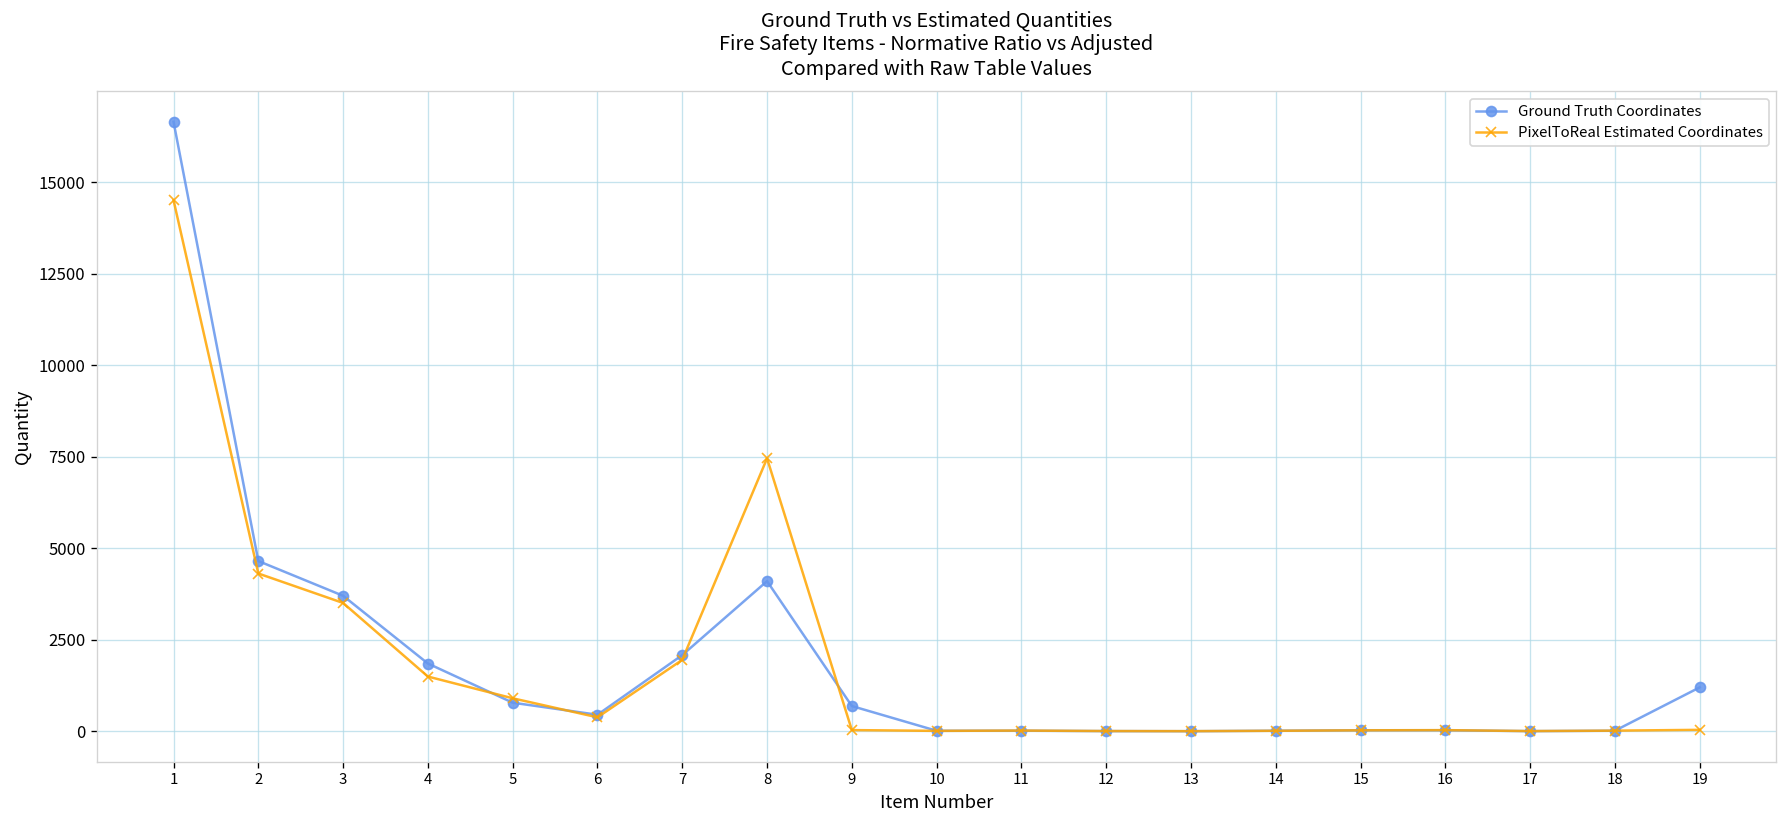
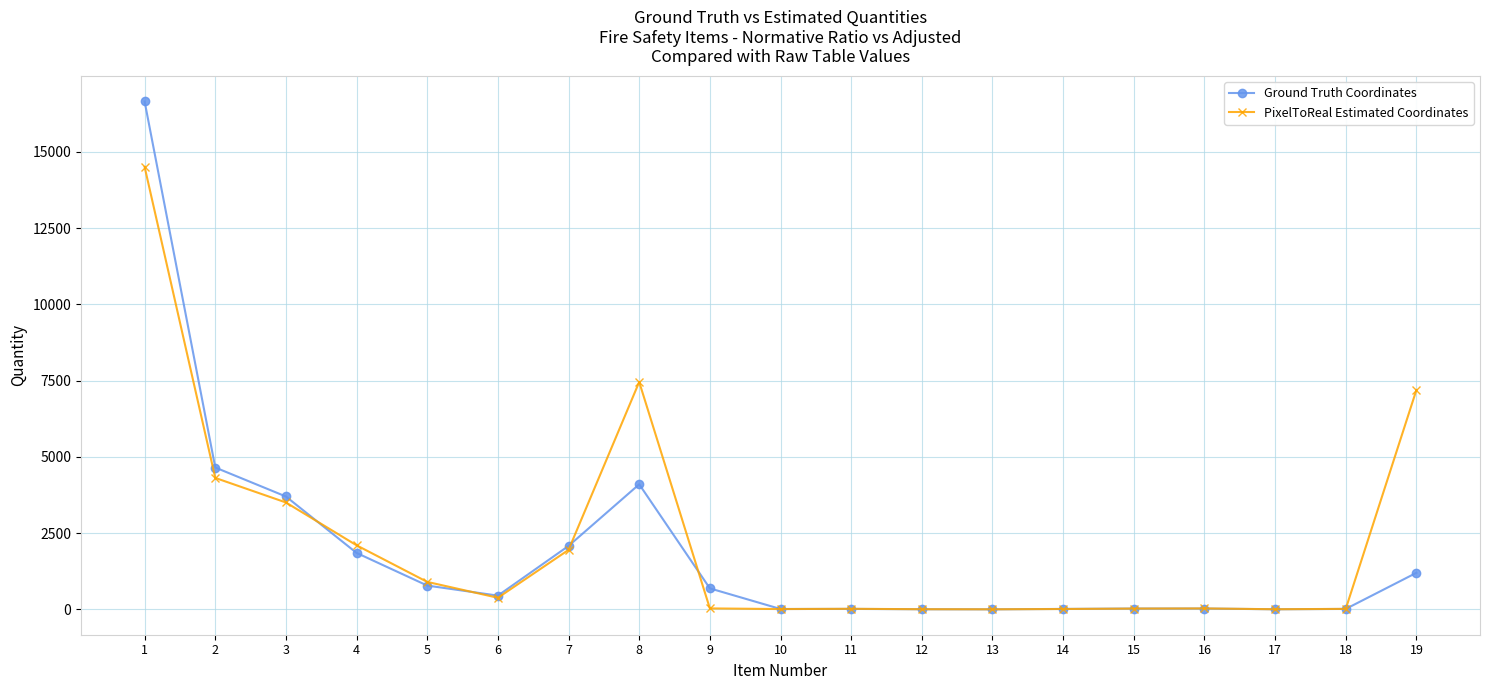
  {
    "Ground Truth Coordinates": {
      "1": 16700,
      "2": 4700,
      "3": 3700,
      "4": 1900,
      "5": 800,
      "7": 2100,
      "8": 4100,
      "9": 700,
      "19": 1200
    },
    "PixelToReal Estimated Coordinates": {
      "1": 14500,
      "2": 4300,
      "3": 3500,
-     "4": 1500,
+     "4": 2100,
      "5": 900,
      "7": 2000,
      "8": 7500,
      "9": 0,
-     "19": 0
+     "19": 7200
    }
  }
